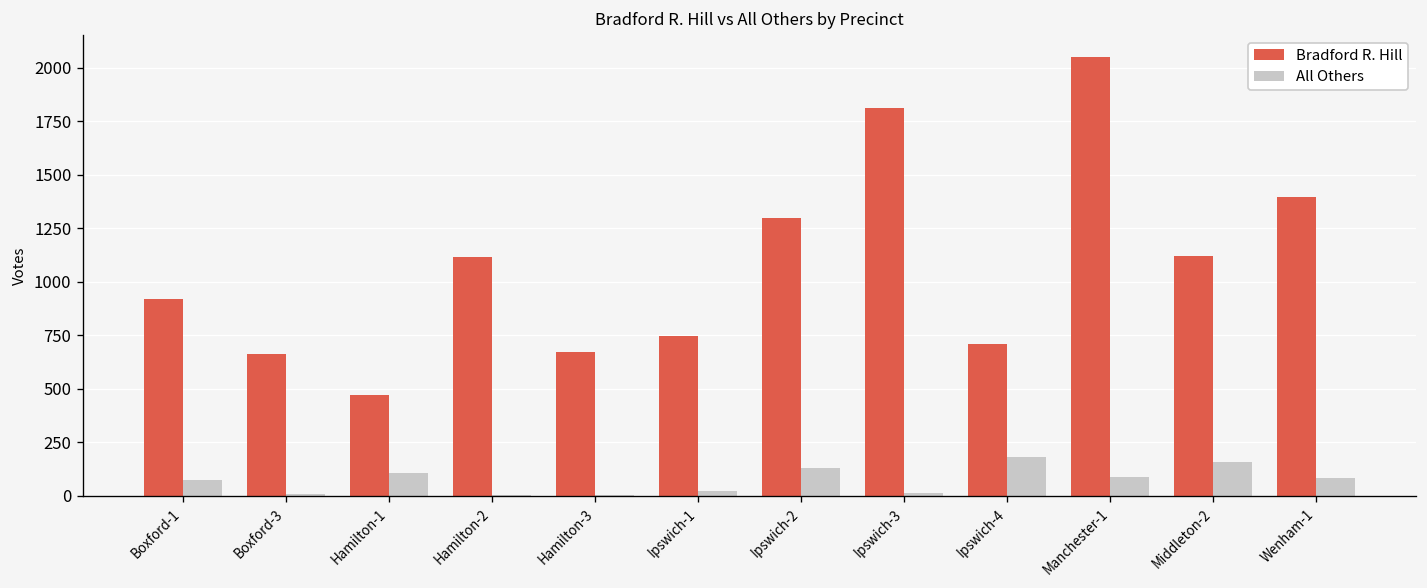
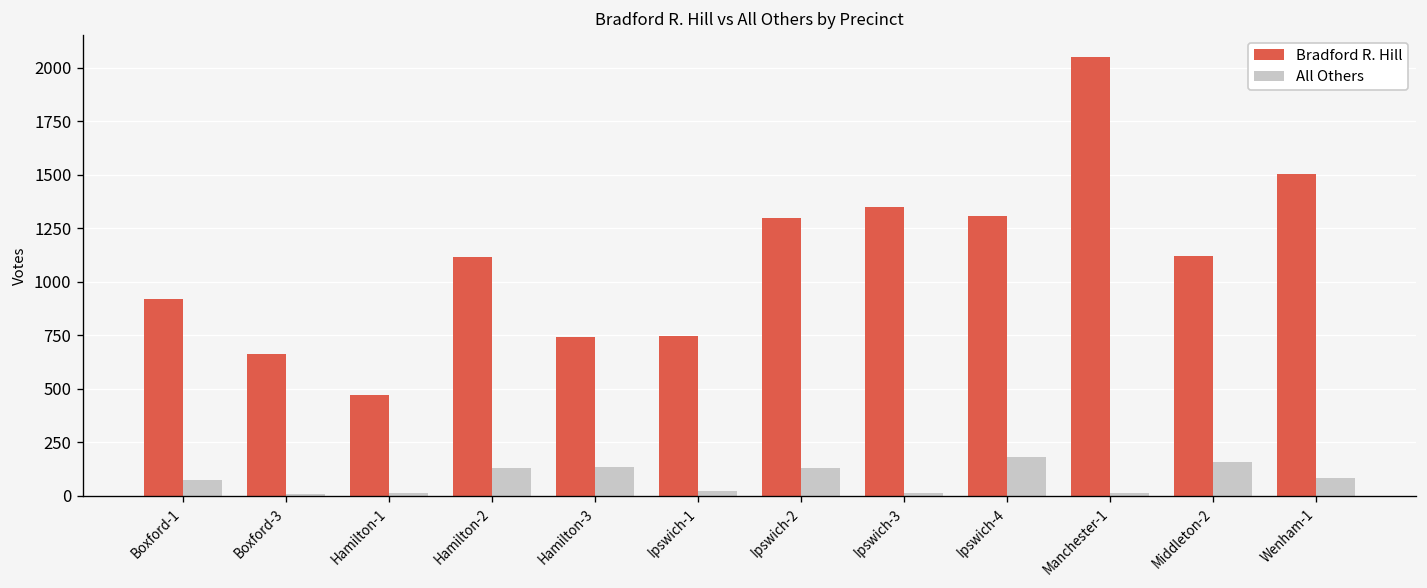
  {
    "Bradford R. Hill": {
      "Boxford-1": 920,
      "Boxford-3": 660,
      "Hamilton-1": 470,
      "Hamilton-2": 1120,
-     "Hamilton-3": 670,
+     "Hamilton-3": 740,
      "Ipswich-1": 750,
      "Ipswich-2": 1300,
-     "Ipswich-3": 1810,
-     "Ipswich-4": 710,
+     "Ipswich-3": 1350,
+     "Ipswich-4": 1310,
      "Manchester-1": 2050,
      "Middleton-2": 1120,
-     "Wenham-1": 1400
+     "Wenham-1": 1500
    },
    "All Others": {
      "Boxford-1": 70,
-     "Hamilton-1": 110,
-     "Hamilton-2": 0,
-     "Hamilton-3": 10,
+     "Hamilton-1": 10,
+     "Hamilton-2": 130,
+     "Hamilton-3": 140,
      "Ipswich-1": 20,
      "Ipswich-2": 130,
      "Ipswich-4": 180,
-     "Manchester-1": 90,
+     "Manchester-1": 10,
      "Middleton-2": 160,
      "Wenham-1": 80
    }
  }
